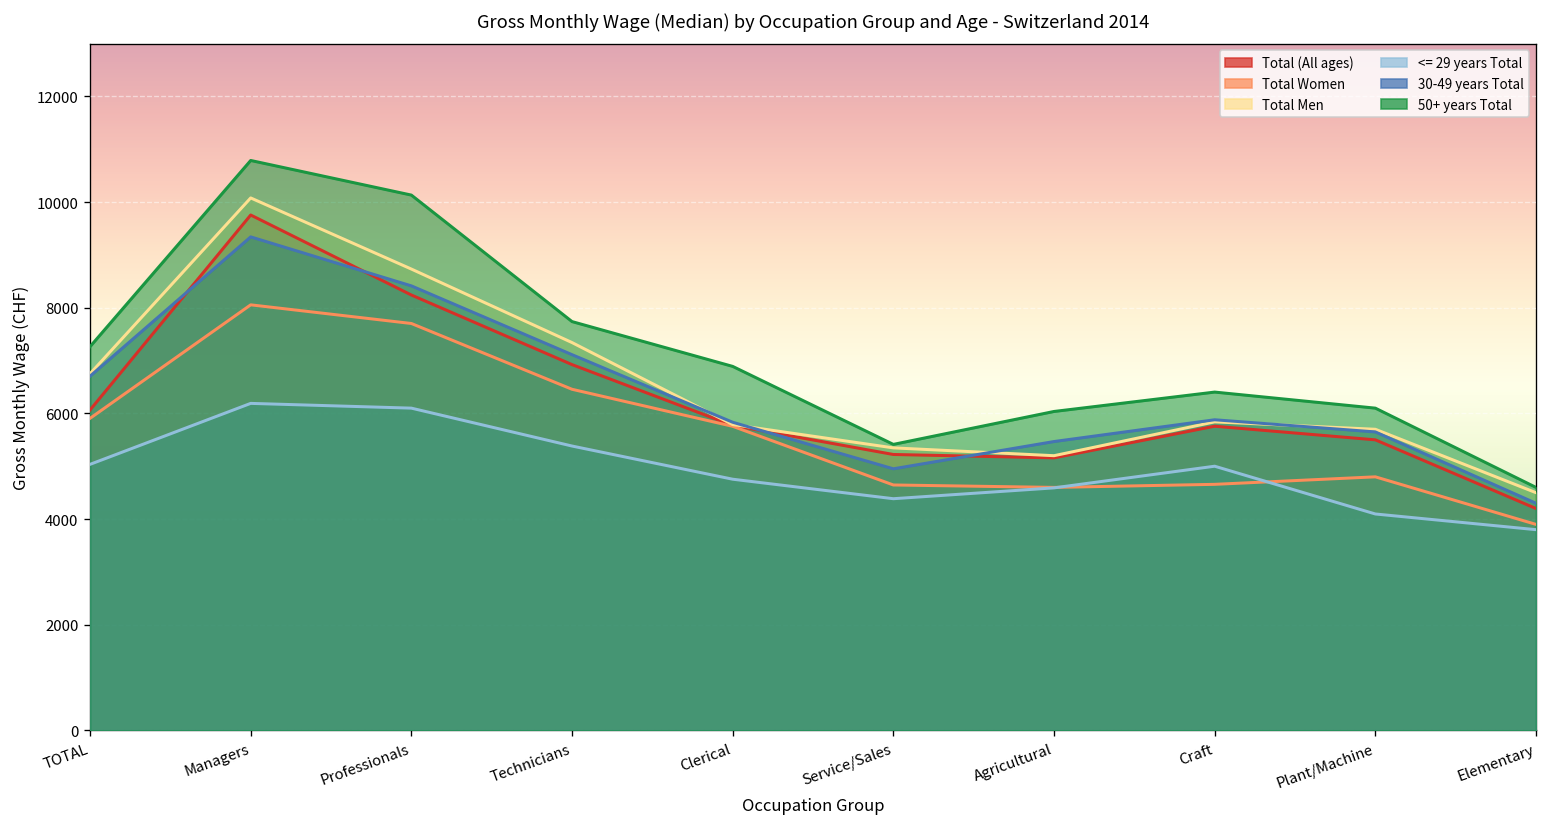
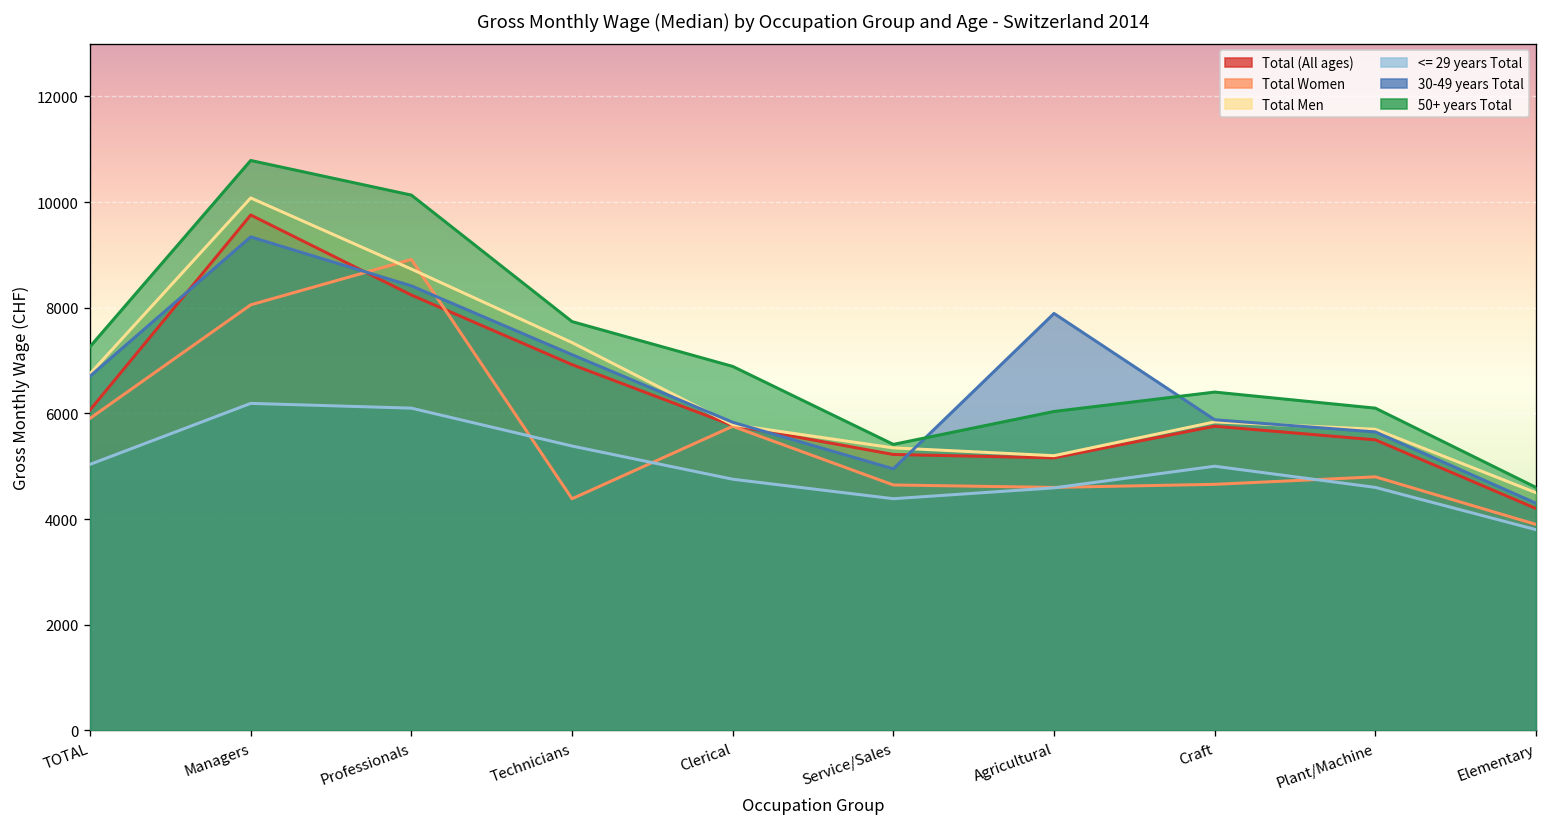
  {
    "Total (All ages)": {
      "TOTAL": 6100,
      "Managers": 9800,
      "Professionals": 8200,
      "Technicians": 6900,
      "Service/Sales": 5200,
      "Craft": 5800,
      "Plant/Machine": 5500,
      "Elementary": 4200
    },
    "Total Women": {
      "TOTAL": 5900,
      "Managers": 8100,
-     "Professionals": 7700,
-     "Technicians": 6500,
+     "Professionals": 8900,
+     "Technicians": 4400,
      "Service/Sales": 4600,
      "Craft": 4700,
      "Plant/Machine": 4800,
      "Elementary": 3900
    },
    "Total Men": {
      "Managers": 10100,
      "Professionals": 8700,
      "Technicians": 7300,
      "Service/Sales": 5300,
      "Elementary": 4500
    },
    "<= 29 years Total": {
      "TOTAL": 5000,
      "Managers": 6200,
      "Professionals": 6100,
      "Technicians": 5400,
      "Clerical": 4800,
      "Service/Sales": 4400,
      "Craft": 5000,
-     "Plant/Machine": 4100,
+     "Plant/Machine": 4600,
      "Elementary": 3800
    },
    "30-49 years Total": {
      "Managers": 9300,
      "Professionals": 8400,
      "Technicians": 7100,
      "Service/Sales": 5000,
-     "Agricultural": 5500,
+     "Agricultural": 7900,
      "Elementary": 4300
    },
    "50+ years Total": {
      "TOTAL": 7300,
      "Managers": 10800,
      "Professionals": 10100,
      "Technicians": 7700,
      "Clerical": 6900,
      "Service/Sales": 5400,
      "Agricultural": 6000,
      "Craft": 6400,
      "Plant/Machine": 6100,
      "Elementary": 4600
    }
  }
